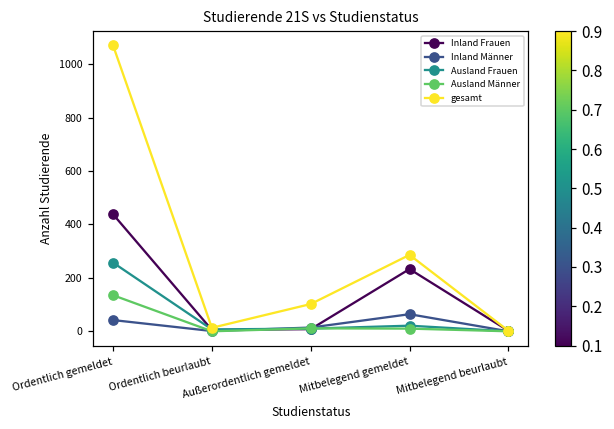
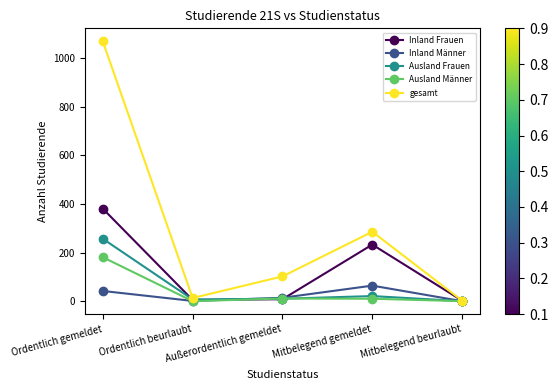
  {
    "Inland Frauen": {
-     "Ordentlich gemeldet": 440,
+     "Ordentlich gemeldet": 380,
      "Mitbelegend gemeldet": 230
    },
    "Inland Männer": {
      "Ordentlich gemeldet": 40,
      "Mitbelegend gemeldet": 60
    },
    "Ausland Frauen": {
      "Ordentlich gemeldet": 260,
      "Mitbelegend gemeldet": 20
    },
    "Ausland Männer": {
-     "Ordentlich gemeldet": 140,
+     "Ordentlich gemeldet": 180,
      "Mitbelegend gemeldet": 10
    },
    "gesamt": {
      "Ordentlich gemeldet": 1070,
      "Außerordentlich gemeldet": 100,
      "Mitbelegend gemeldet": 290
    }
  }
